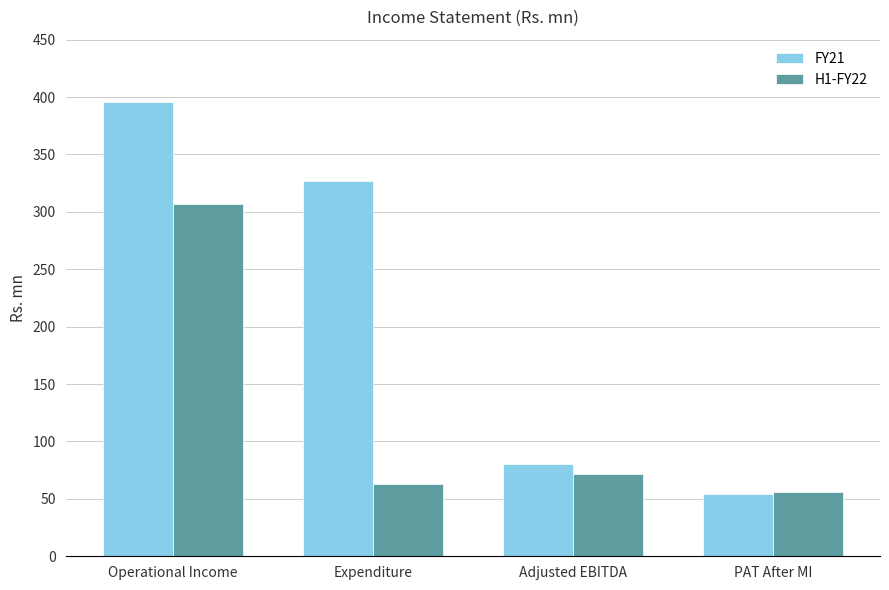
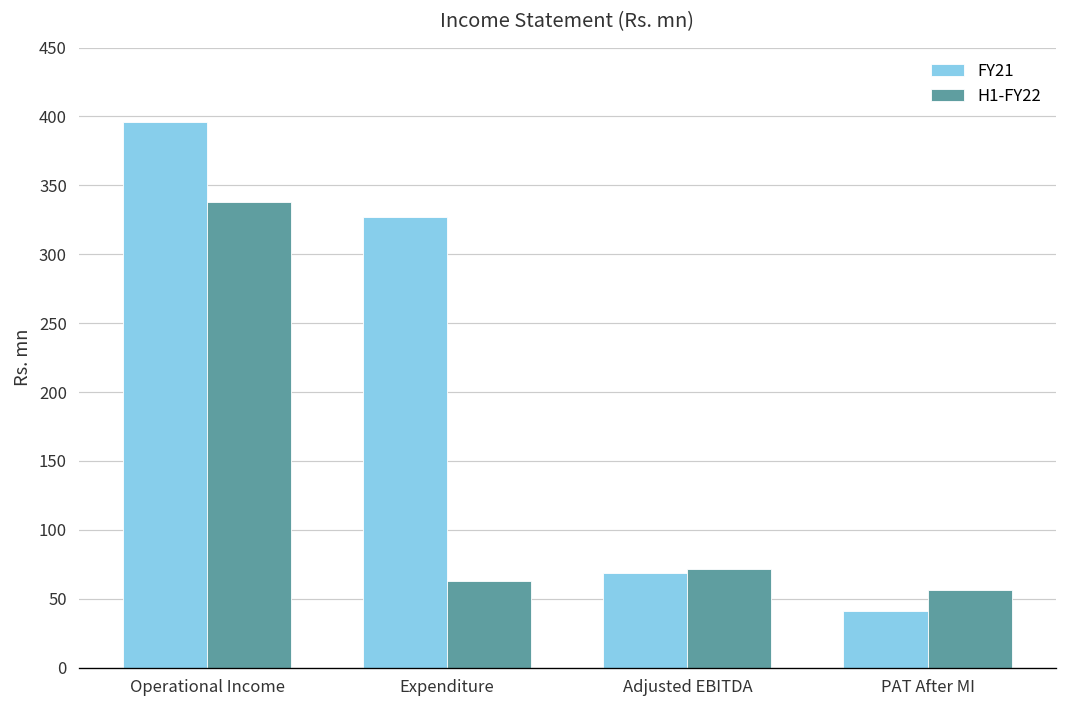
  {
    "FY21": {
      "Operational Income": 396,
      "Expenditure": 327,
-     "Adjusted EBITDA": 80,
-     "PAT After MI": 54
+     "Adjusted EBITDA": 69,
+     "PAT After MI": 41
    },
    "H1-FY22": {
-     "Operational Income": 307,
+     "Operational Income": 338,
      "Expenditure": 63,
      "Adjusted EBITDA": 72,
      "PAT After MI": 56
    }
  }
